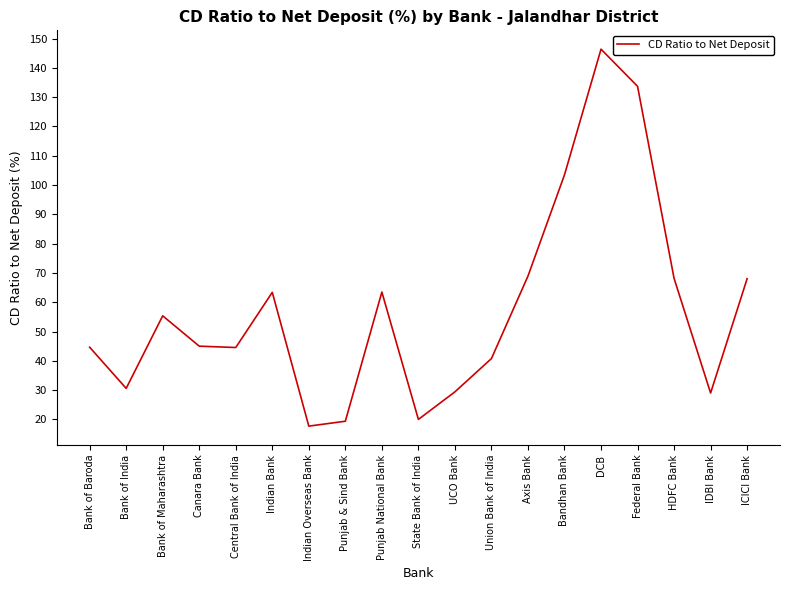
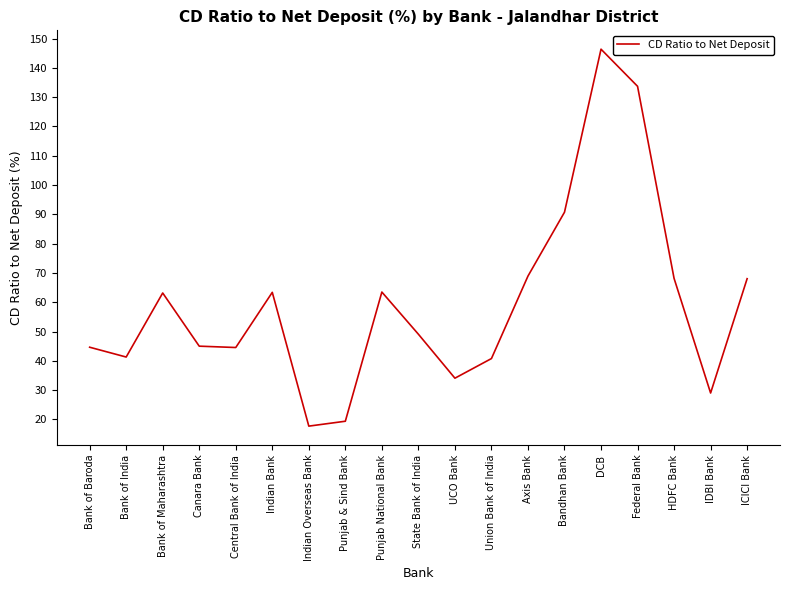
  {
    "Bank of Baroda": 45,
-   "Bank of India": 31,
-   "Bank of Maharashtra": 55,
+   "Bank of India": 41,
+   "Bank of Maharashtra": 63,
    "Canara Bank": 45,
    "Central Bank of India": 45,
    "Indian Bank": 63,
    "Indian Overseas Bank": 18,
    "Punjab & Sind Bank": 19,
    "Punjab National Bank": 63,
-   "State Bank of India": 20,
-   "UCO Bank": 29,
+   "State Bank of India": 49,
+   "UCO Bank": 34,
    "Union Bank of India": 41,
    "Axis Bank": 69,
-   "Bandhan Bank": 103,
+   "Bandhan Bank": 91,
    "DCB": 146,
    "Federal Bank": 134,
    "HDFC Bank": 68,
    "IDBI Bank": 29,
    "ICICI Bank": 68
  }
